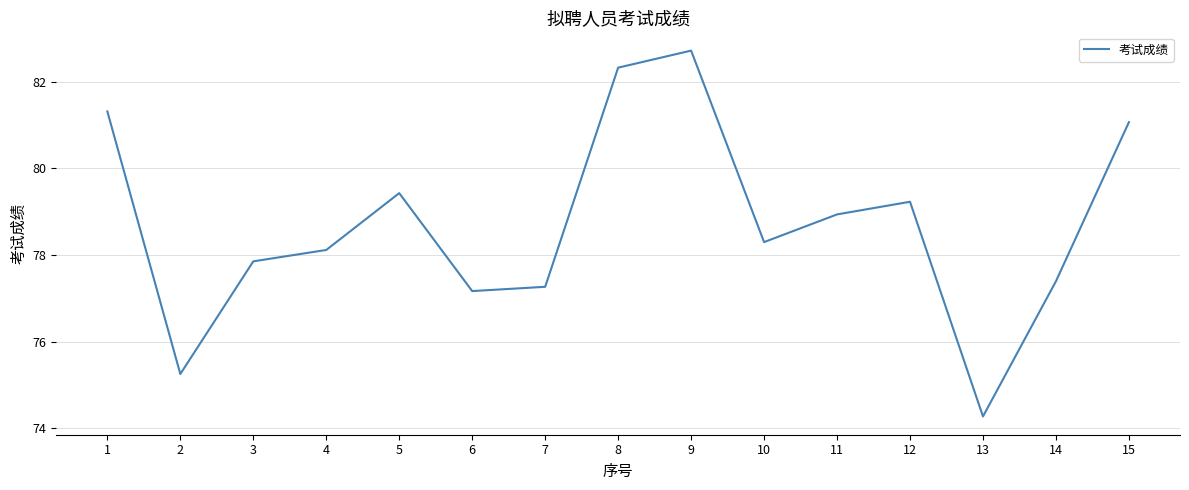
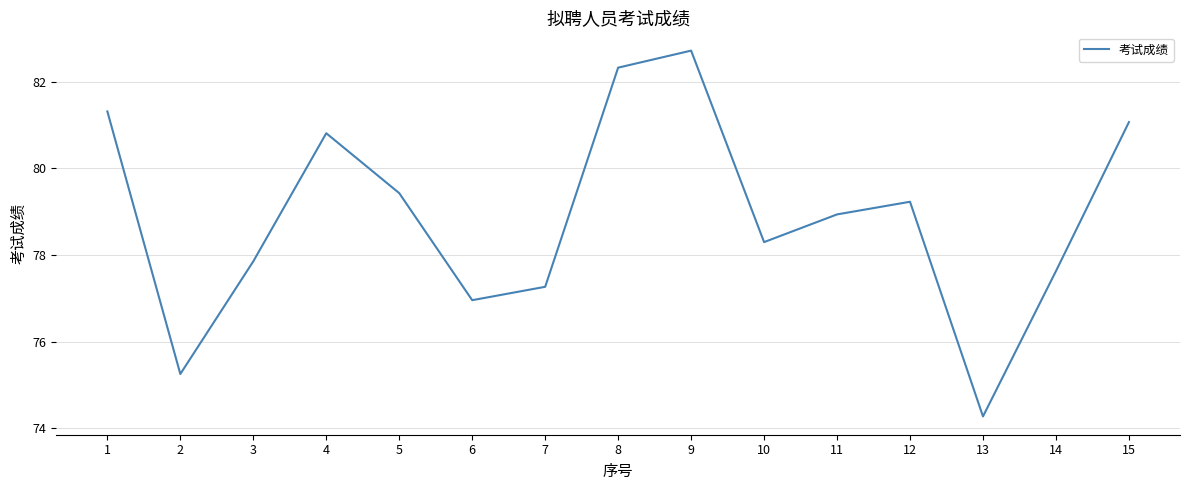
  {
    "1": 81.3,
    "2": 75.3,
    "3": 77.9,
-   "4": 78.1,
+   "4": 80.8,
    "5": 79.4,
-   "6": 77.2,
+   "6": 77.0,
    "7": 77.3,
    "8": 82.3,
    "9": 82.7,
    "10": 78.3,
    "11": 78.9,
    "12": 79.2,
    "13": 74.3,
-   "14": 77.4,
+   "14": 77.6,
    "15": 81.1
  }
